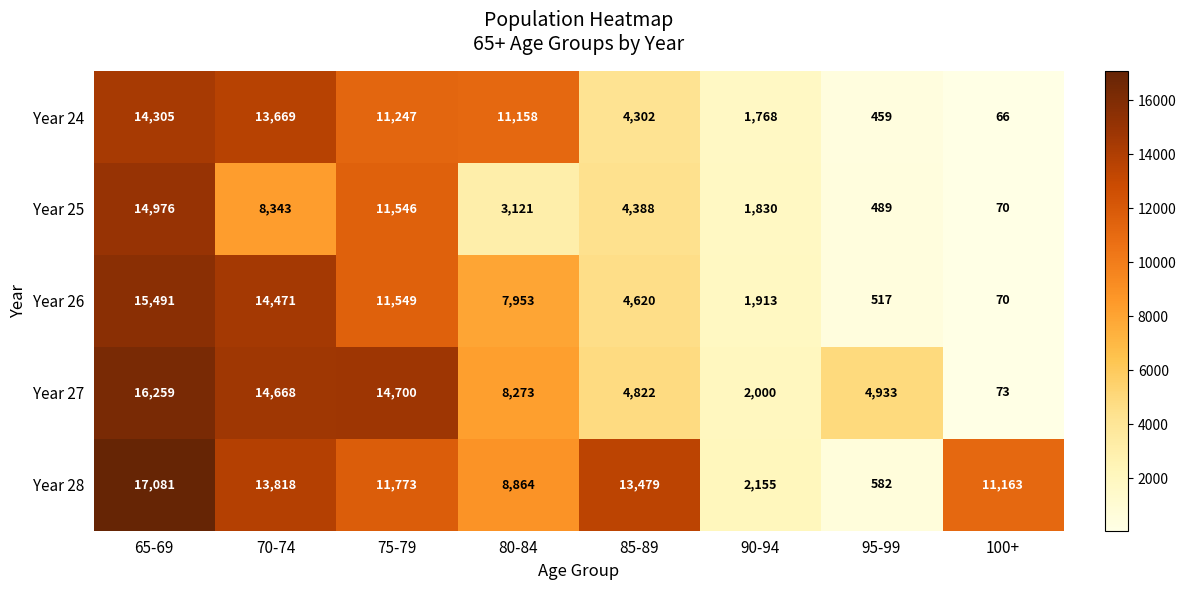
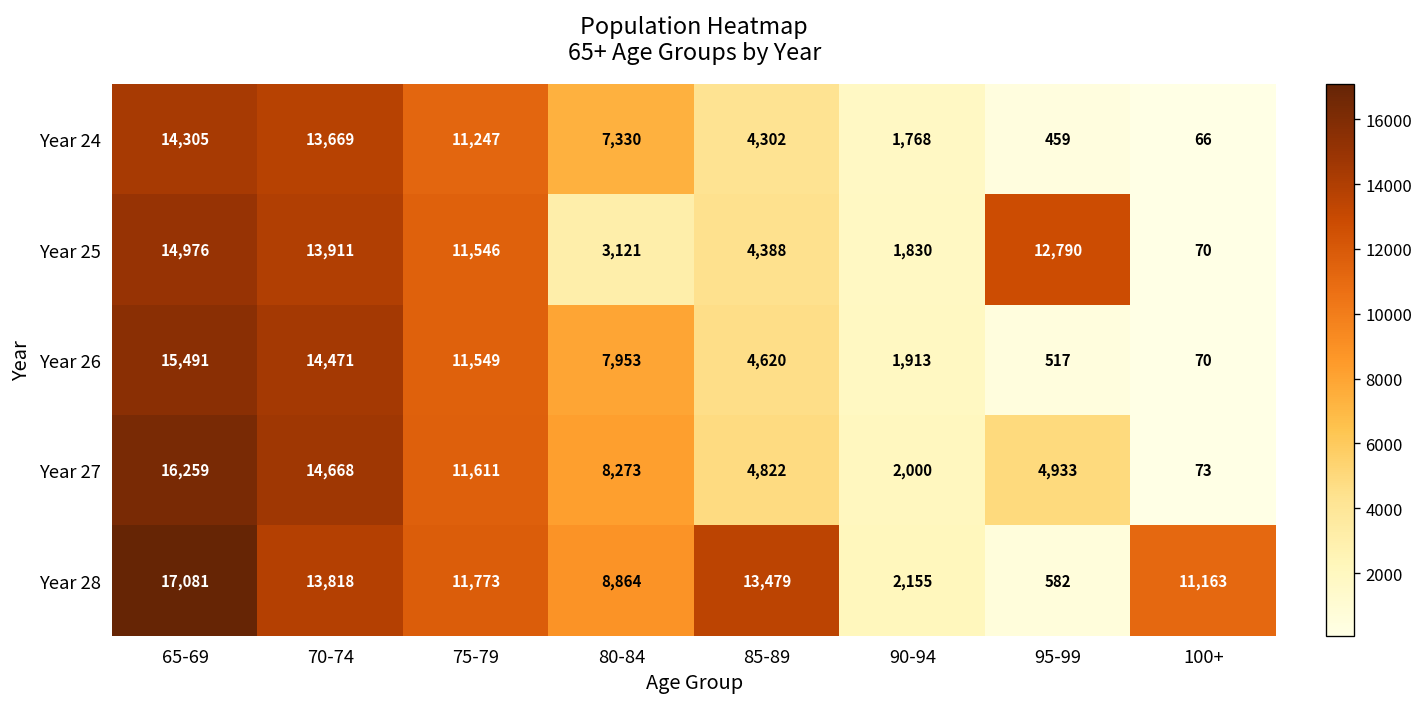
  {
    "Year 24": {
      "65-69": "14,305",
      "70-74": "13,669",
      "75-79": "11,247",
-     "80-84": "11,158",
+     "80-84": "7,330",
      "85-89": "4,302",
      "90-94": "1,768",
      "95-99": "459",
      "100+": "66"
    },
    "Year 25": {
      "65-69": "14,976",
-     "70-74": "8,343",
+     "70-74": "13,911",
      "75-79": "11,546",
      "80-84": "3,121",
      "85-89": "4,388",
      "90-94": "1,830",
-     "95-99": "489",
+     "95-99": "12,790",
      "100+": "70"
    },
    "Year 26": {
      "65-69": "15,491",
      "70-74": "14,471",
      "75-79": "11,549",
      "80-84": "7,953",
      "85-89": "4,620",
      "90-94": "1,913",
      "95-99": "517",
      "100+": "70"
    },
    "Year 27": {
      "65-69": "16,259",
      "70-74": "14,668",
-     "75-79": "14,700",
+     "75-79": "11,611",
      "80-84": "8,273",
      "85-89": "4,822",
      "90-94": "2,000",
      "95-99": "4,933",
      "100+": "73"
    },
    "Year 28": {
      "65-69": "17,081",
      "70-74": "13,818",
      "75-79": "11,773",
      "80-84": "8,864",
      "85-89": "13,479",
      "90-94": "2,155",
      "95-99": "582",
      "100+": "11,163"
    }
  }
